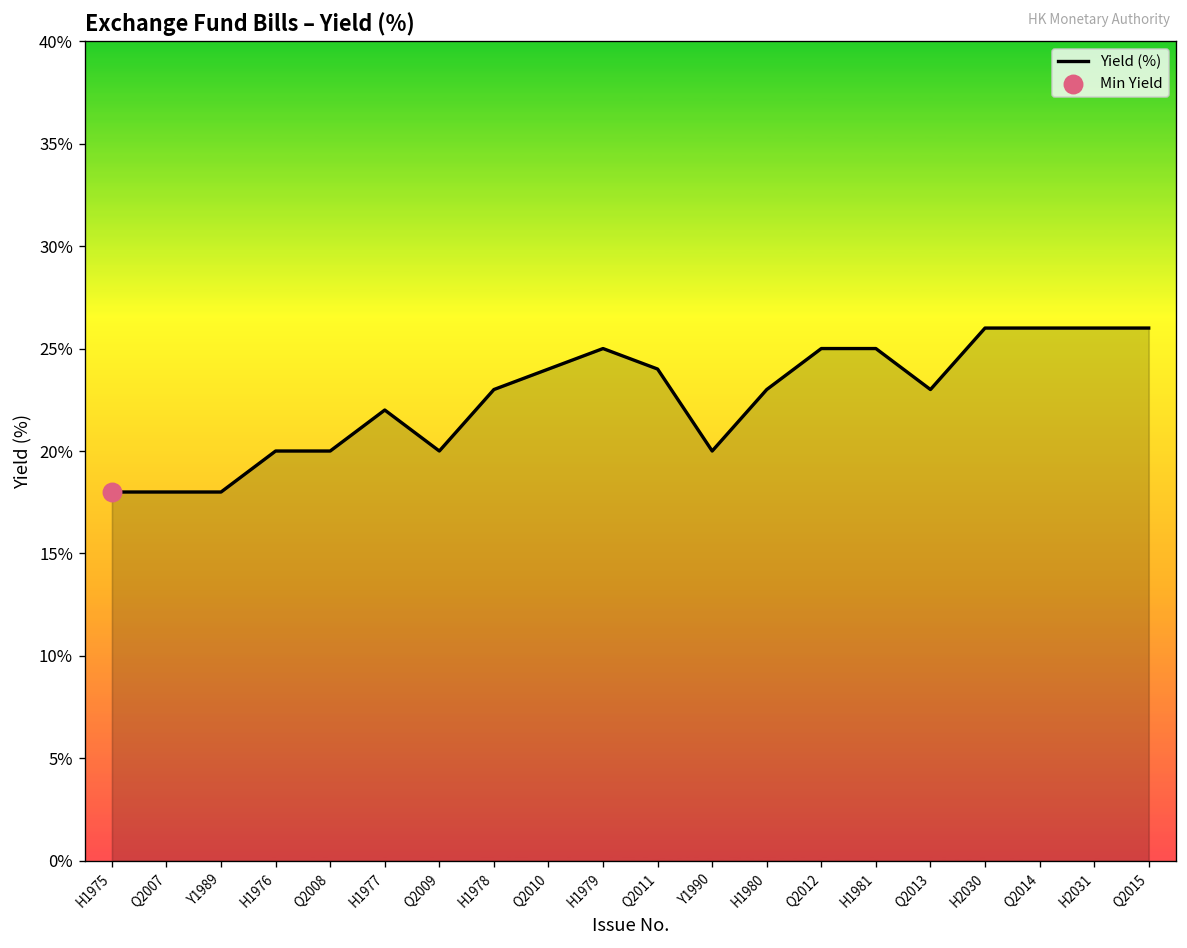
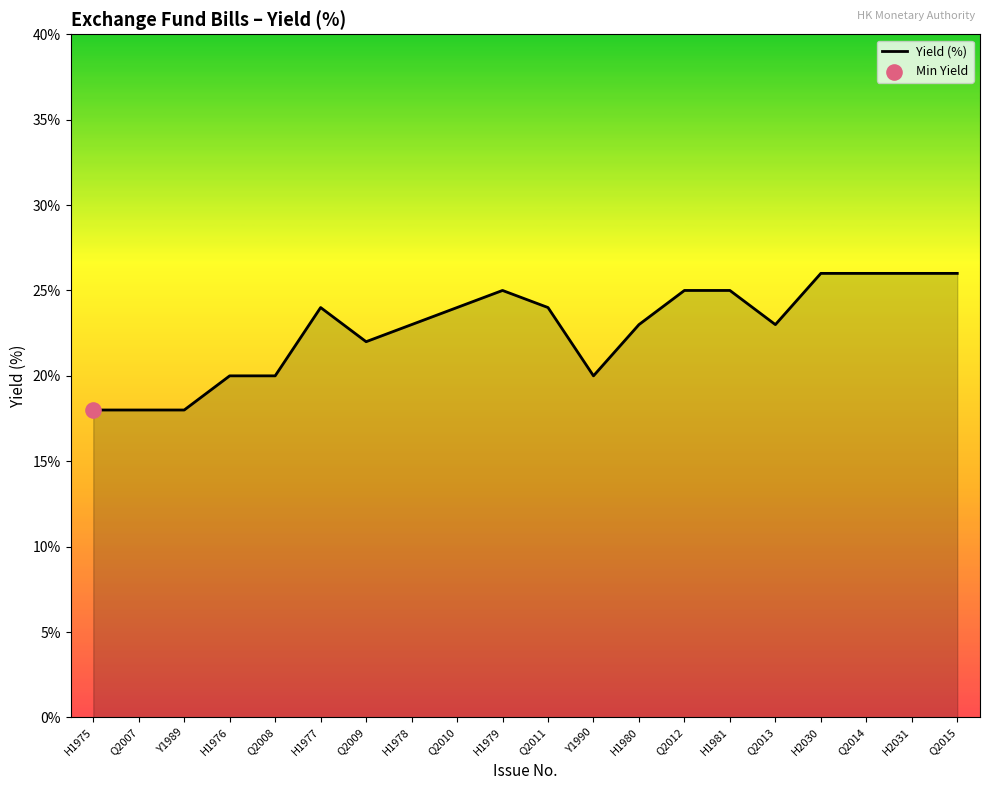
  {
    "Yield (%)": {
      "Q2007": "18.0%",
      "Y1989": "18.0%",
      "H1976": "20.0%",
      "Q2008": "20.0%",
-     "H1977": "22.0%",
-     "Q2009": "20.0%",
+     "H1977": "24.0%",
+     "Q2009": "22.0%",
      "H1978": "23.0%",
      "Q2010": "24.0%",
      "H1979": "25.0%",
      "Q2011": "24.0%",
      "Y1990": "20.0%",
      "H1980": "23.0%",
      "Q2012": "25.0%",
      "H1981": "25.0%",
      "Q2013": "23.0%",
      "H2030": "26.0%",
      "Q2014": "26.0%",
      "H2031": "26.0%",
      "Q2015": "26.0%"
    }
  }
